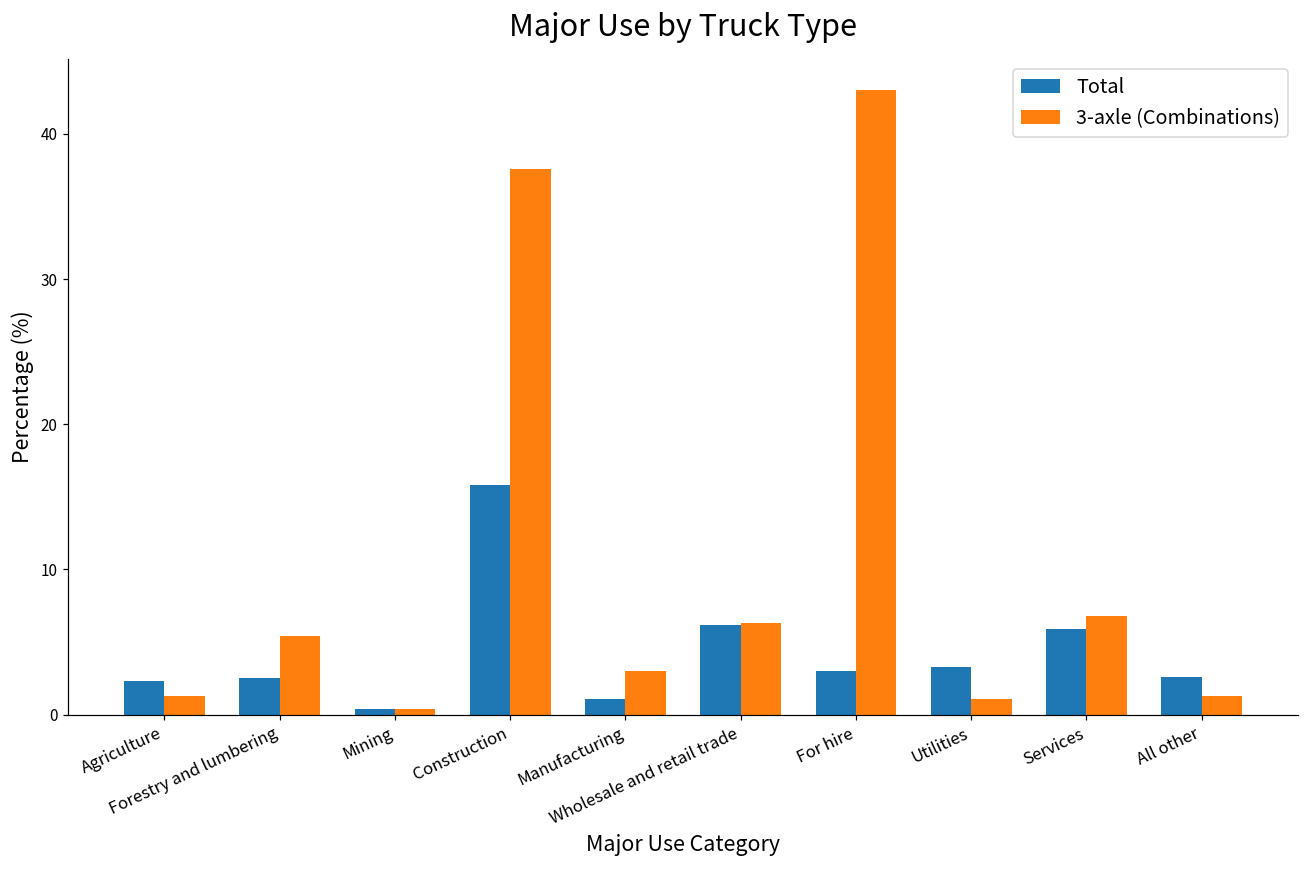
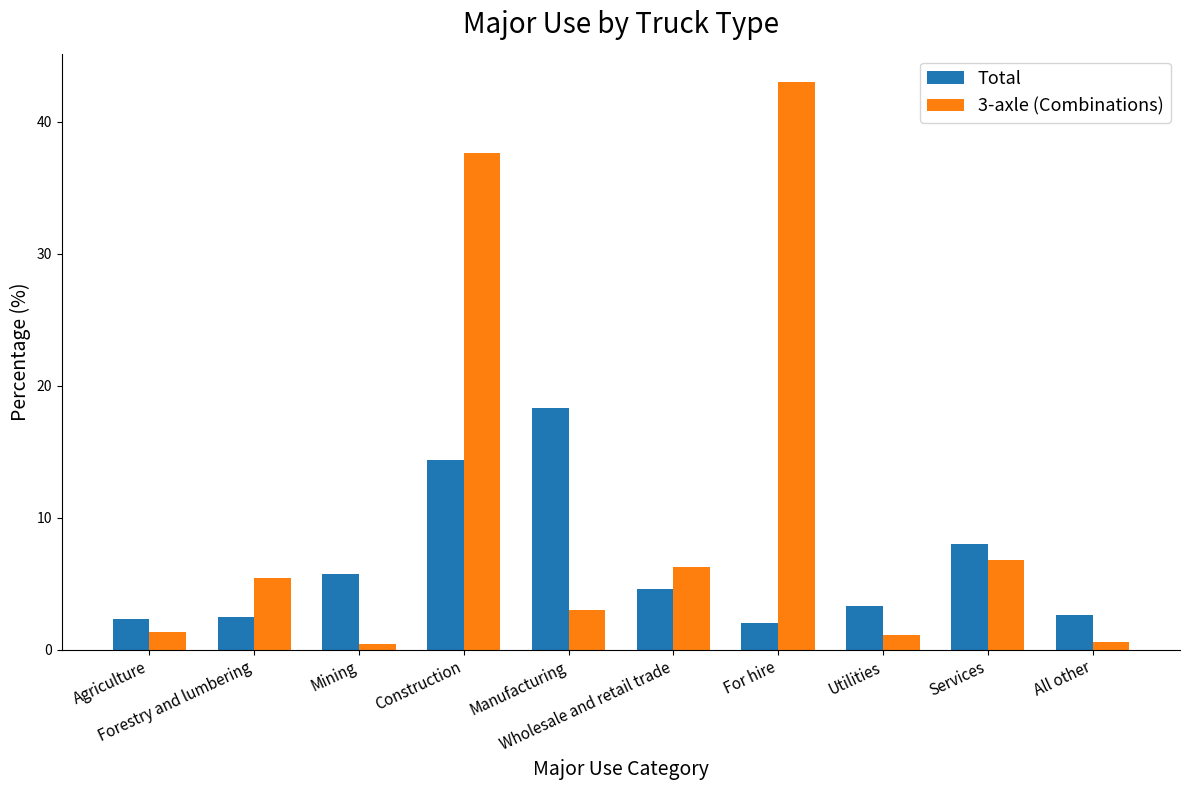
  {
    "Total": {
      "Agriculture": 2.3,
      "Forestry and lumbering": 2.5,
-     "Mining": 0.4,
-     "Construction": 15.8,
-     "Manufacturing": 1.1,
-     "Wholesale and retail trade": 6.2,
-     "For hire": 3,
+     "Mining": 5.7,
+     "Construction": 14.4,
+     "Manufacturing": 18.3,
+     "Wholesale and retail trade": 4.6,
+     "For hire": 2,
      "Utilities": 3.3,
-     "Services": 5.9,
+     "Services": 8.0,
      "All other": 2.6
    },
    "3-axle (Combinations)": {
      "Agriculture": 1.3,
      "Forestry and lumbering": 5.4,
      "Mining": 0.4,
      "Construction": 37.6,
      "Manufacturing": 3.0,
      "Wholesale and retail trade": 6.3,
      "For hire": 43.0,
      "Utilities": 1.1,
      "Services": 6.8,
-     "All other": 1.3
+     "All other": 0.6
    }
  }
